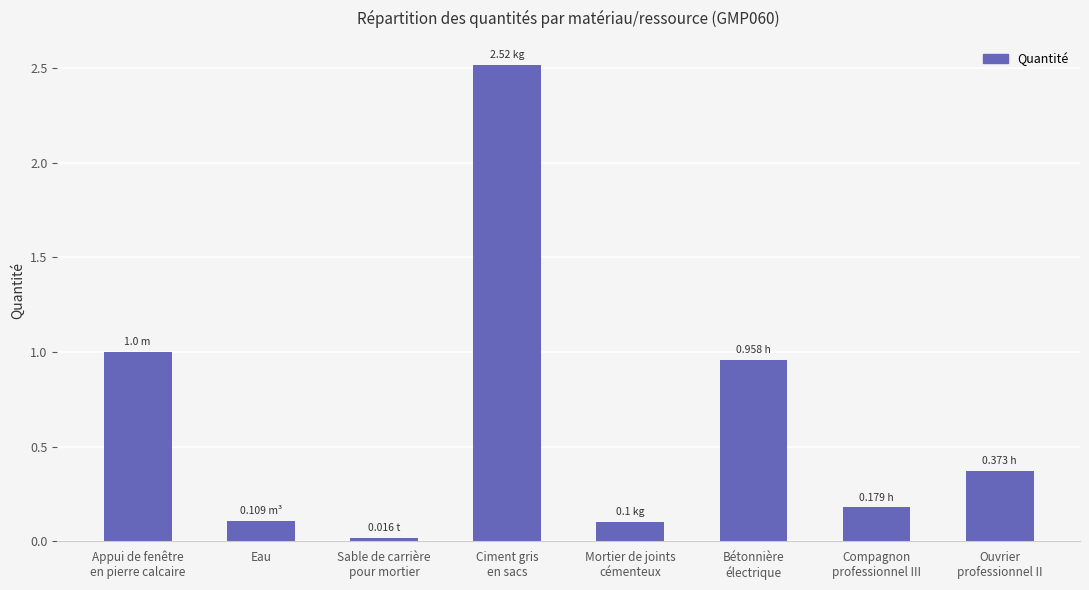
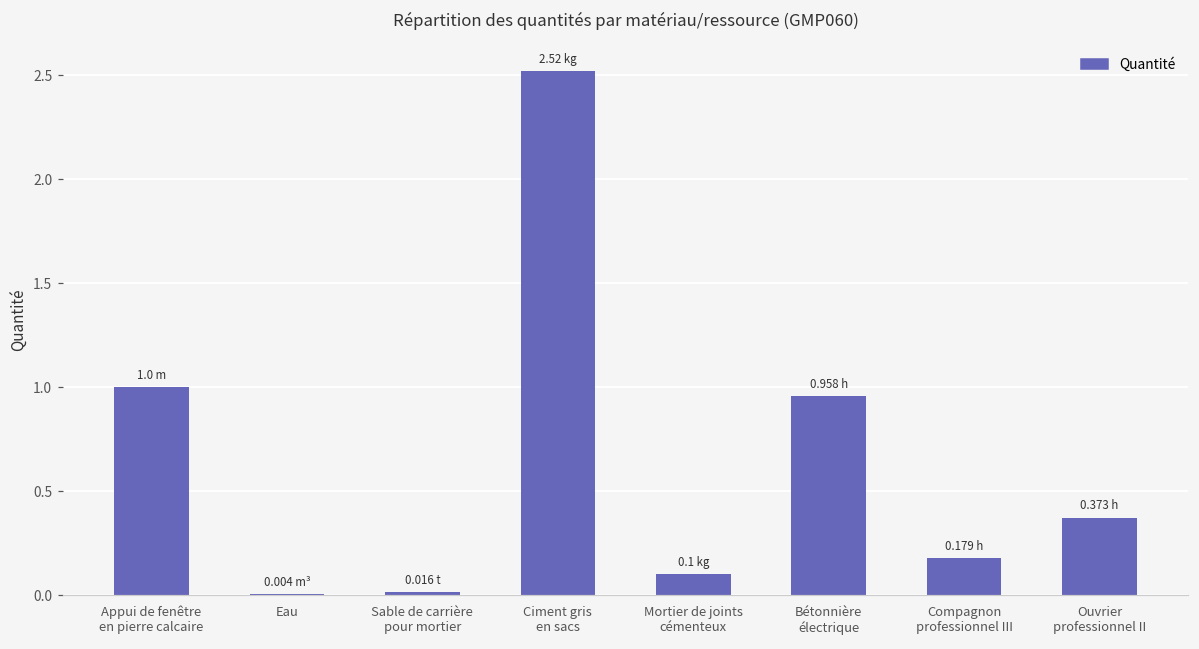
  {
    "Appui de fenêtre en pierre calcaire": 1.0,
-   "Eau": 0.109,
+   "Eau": 0.004,
    "Sable de carrière pour mortier": 0.016,
    "Ciment gris en sacs": 2.52,
    "Mortier de joints cémenteux": 0.1,
    "Bétonnière électrique": 0.958,
    "Compagnon professionnel III": 0.179,
    "Ouvrier professionnel II": 0.373
  }
